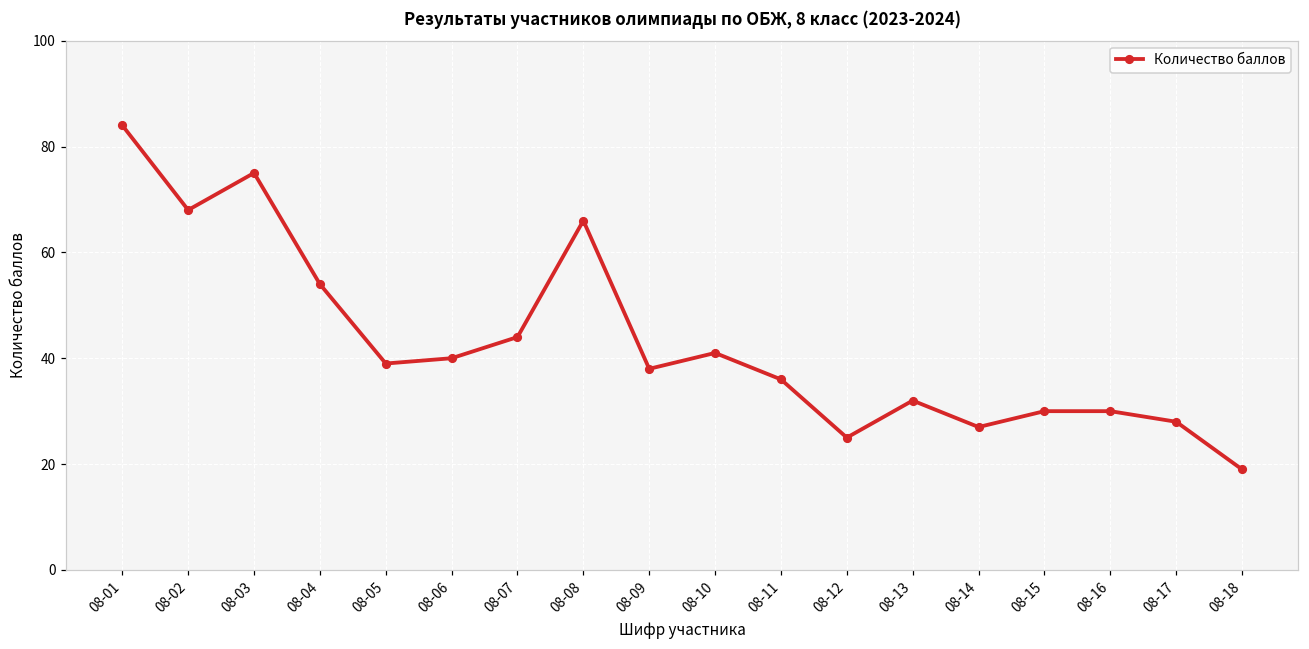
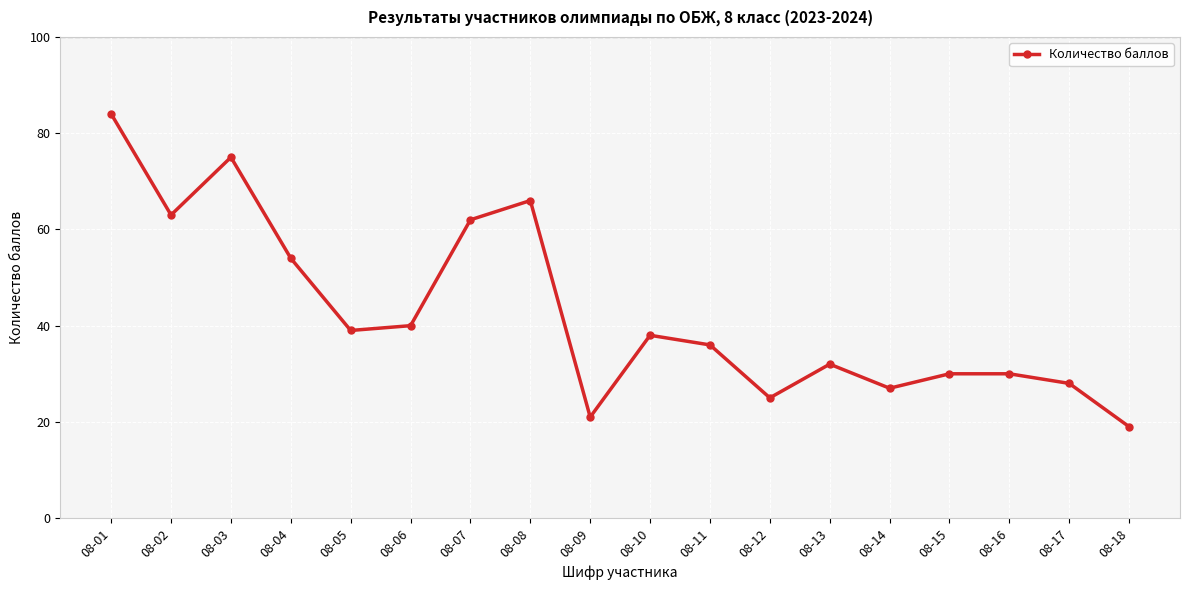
  {
    "08-01": 84,
-   "08-02": 68,
+   "08-02": 63,
    "08-03": 75,
    "08-04": 54,
    "08-05": 39,
    "08-06": 40,
-   "08-07": 44,
+   "08-07": 62,
    "08-08": 66,
-   "08-09": 38,
-   "08-10": 41,
+   "08-09": 21,
+   "08-10": 38,
    "08-11": 36,
    "08-12": 25,
    "08-13": 32,
    "08-14": 27,
    "08-15": 30,
    "08-16": 30,
    "08-17": 28,
    "08-18": 19
  }
